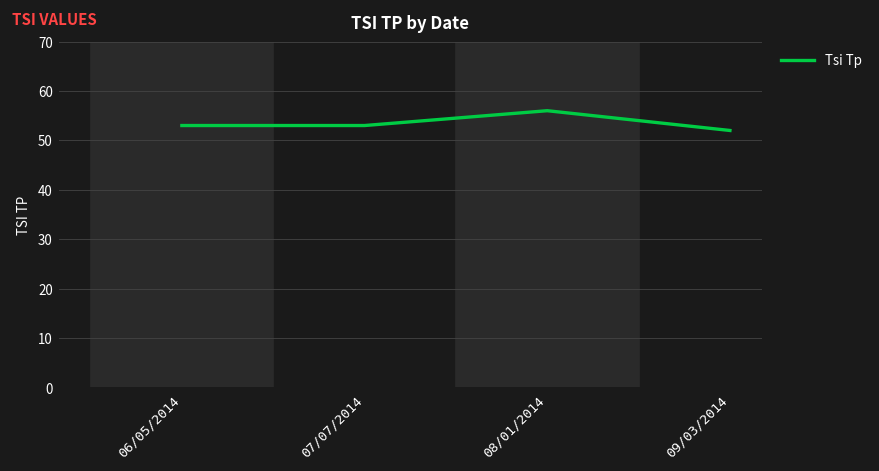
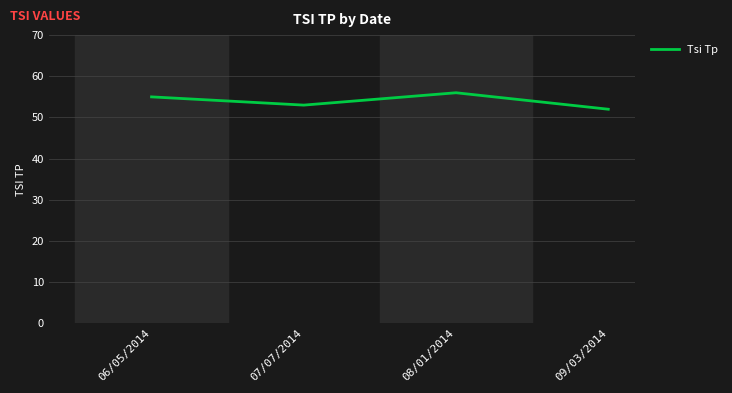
  {
-   "06/05/2014": 53,
+   "06/05/2014": 55,
    "07/07/2014": 53,
    "08/01/2014": 56,
    "09/03/2014": 52
  }
